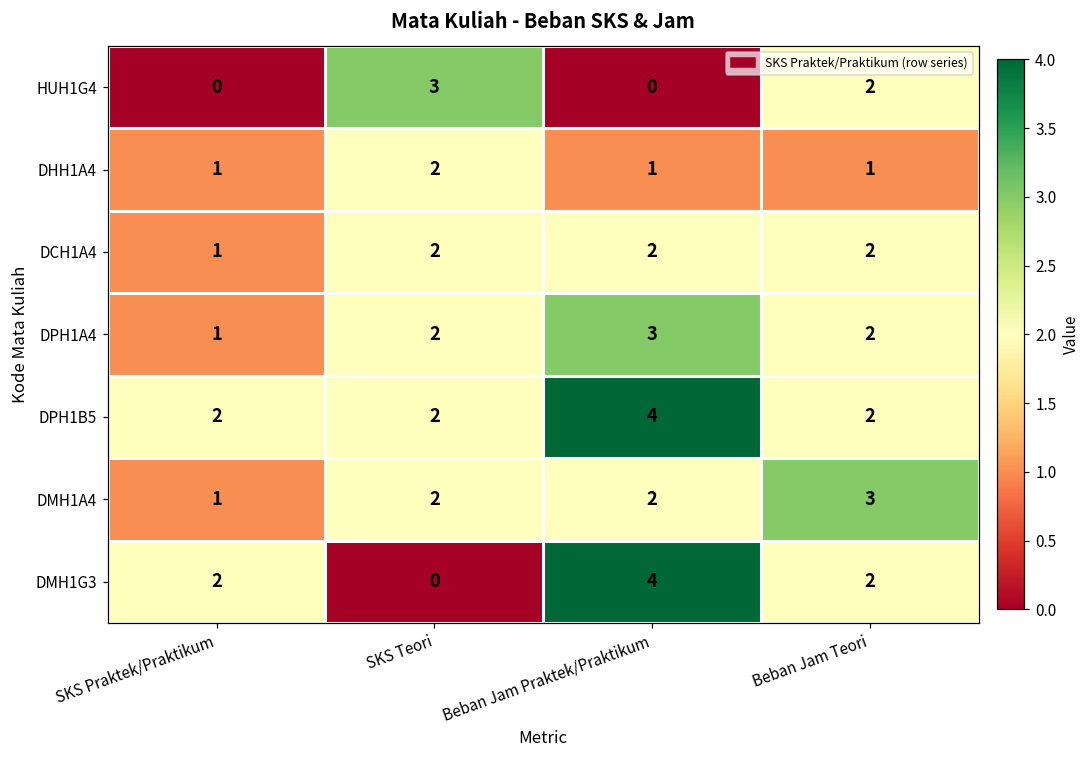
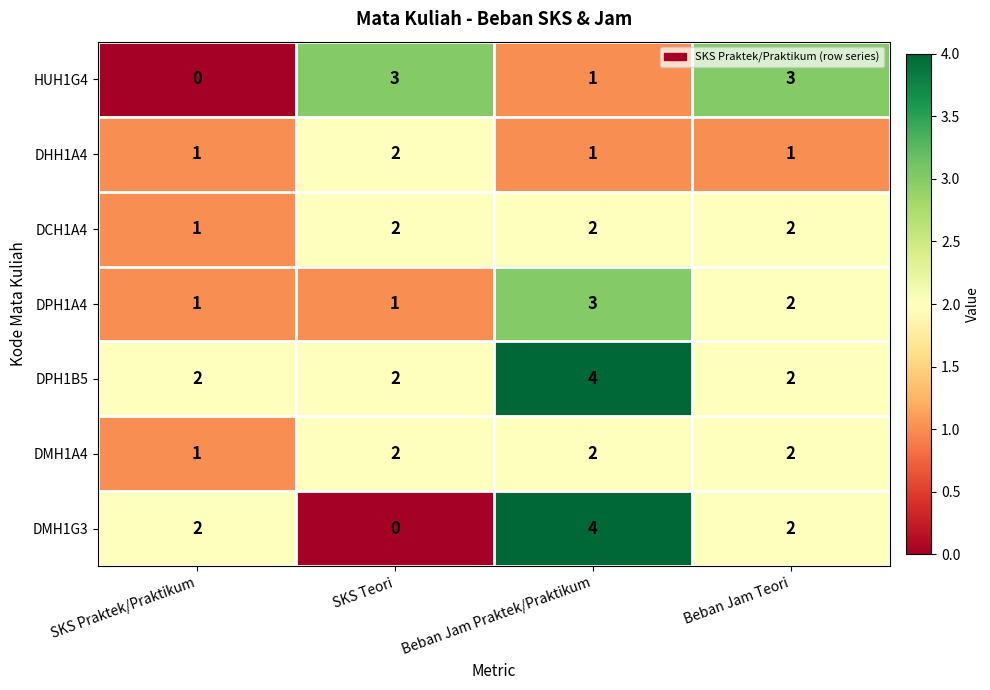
  {
    "HUH1G4": {
      "SKS Praktek/Praktikum": 0,
      "SKS Teori": 3,
-     "Beban Jam Praktek/Praktikum": 0,
-     "Beban Jam Teori": 2
+     "Beban Jam Praktek/Praktikum": 1,
+     "Beban Jam Teori": 3
    },
    "DHH1A4": {
      "SKS Praktek/Praktikum": 1,
      "SKS Teori": 2,
      "Beban Jam Praktek/Praktikum": 1,
      "Beban Jam Teori": 1
    },
    "DCH1A4": {
      "SKS Praktek/Praktikum": 1,
      "SKS Teori": 2,
      "Beban Jam Praktek/Praktikum": 2,
      "Beban Jam Teori": 2
    },
    "DPH1A4": {
      "SKS Praktek/Praktikum": 1,
-     "SKS Teori": 2,
+     "SKS Teori": 1,
      "Beban Jam Praktek/Praktikum": 3,
      "Beban Jam Teori": 2
    },
    "DPH1B5": {
      "SKS Praktek/Praktikum": 2,
      "SKS Teori": 2,
      "Beban Jam Praktek/Praktikum": 4,
      "Beban Jam Teori": 2
    },
    "DMH1A4": {
      "SKS Praktek/Praktikum": 1,
      "SKS Teori": 2,
      "Beban Jam Praktek/Praktikum": 2,
-     "Beban Jam Teori": 3
+     "Beban Jam Teori": 2
    },
    "DMH1G3": {
      "SKS Praktek/Praktikum": 2,
      "SKS Teori": 0,
      "Beban Jam Praktek/Praktikum": 4,
      "Beban Jam Teori": 2
    }
  }
